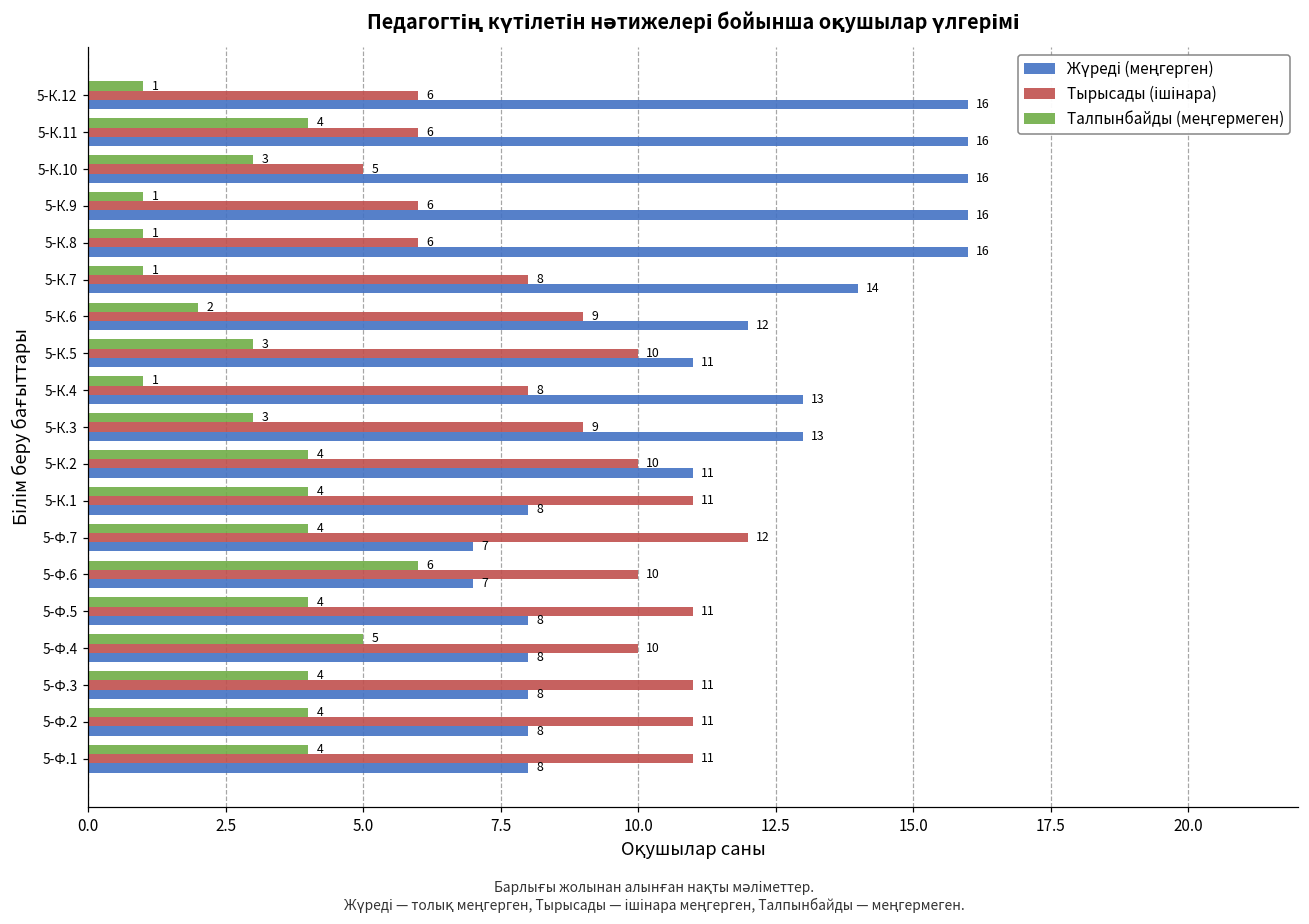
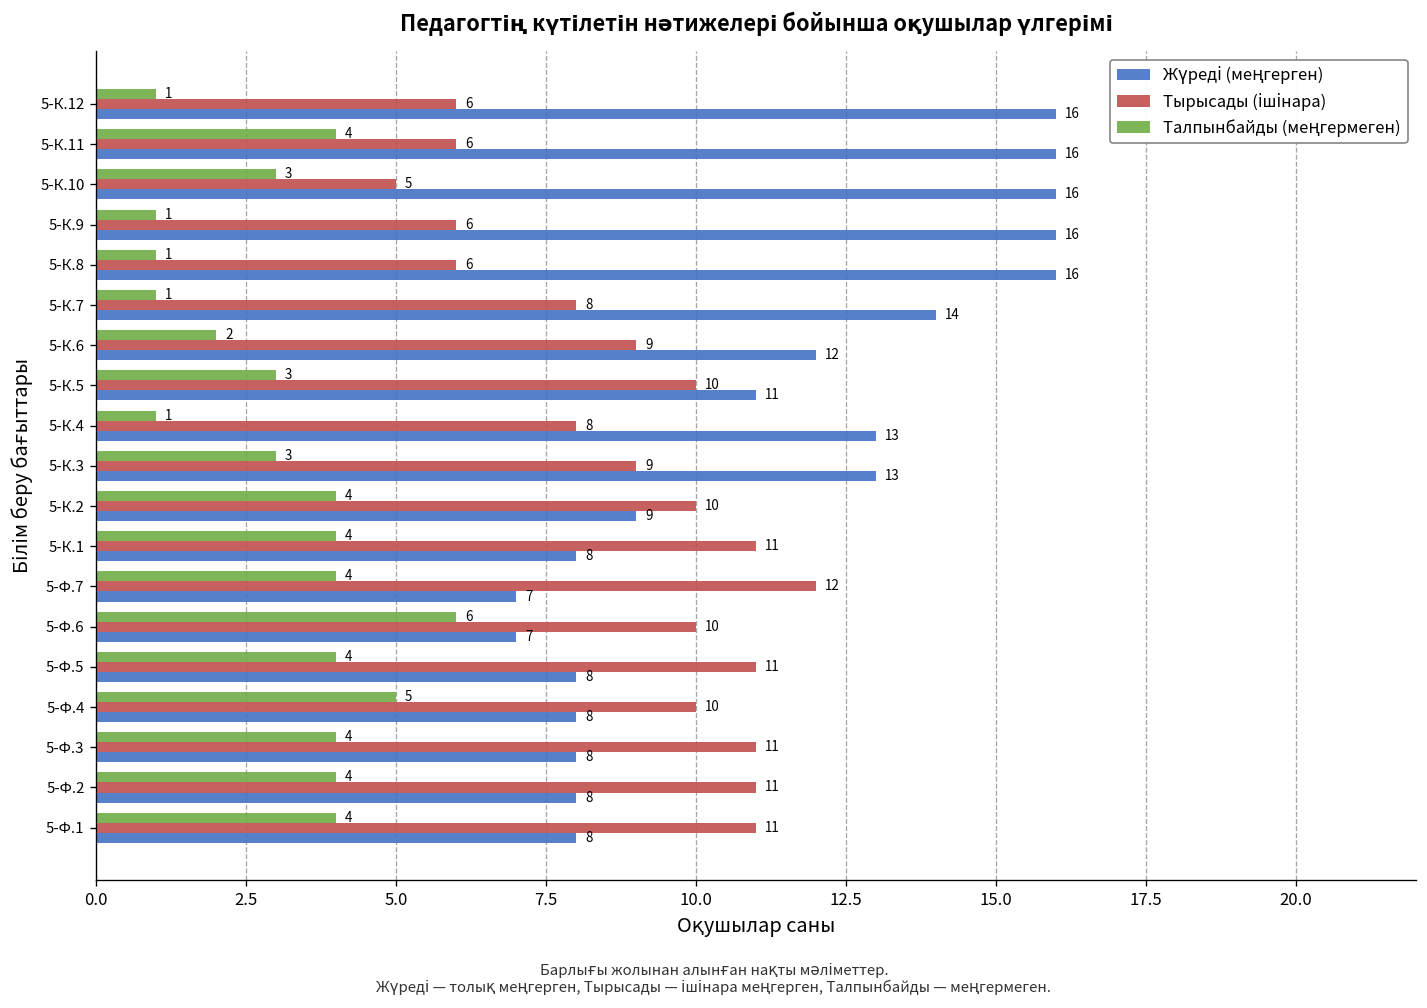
  {
    "Жүреді (меңгерген)": {
      "5-К.12": 16,
      "5-К.11": 16,
      "5-К.10": 16,
      "5-К.9": 16,
      "5-К.8": 16,
      "5-К.7": 14,
      "5-К.6": 12,
      "5-К.5": 11,
      "5-К.4": 13,
      "5-К.3": 13,
-     "5-К.2": 11,
+     "5-К.2": 9,
      "5-К.1": 8,
      "5-Ф.7": 7,
      "5-Ф.6": 7,
      "5-Ф.5": 8,
      "5-Ф.4": 8,
      "5-Ф.3": 8,
      "5-Ф.2": 8,
      "5-Ф.1": 8
    },
    "Тырысады (ішінара)": {
      "5-К.12": 6,
      "5-К.11": 6,
      "5-К.10": 5,
      "5-К.9": 6,
      "5-К.8": 6,
      "5-К.7": 8,
      "5-К.6": 9,
      "5-К.5": 10,
      "5-К.4": 8,
      "5-К.3": 9,
      "5-К.2": 10,
      "5-К.1": 11,
      "5-Ф.7": 12,
      "5-Ф.6": 10,
      "5-Ф.5": 11,
      "5-Ф.4": 10,
      "5-Ф.3": 11,
      "5-Ф.2": 11,
      "5-Ф.1": 11
    },
    "Талпынбайды (меңгермеген)": {
      "5-К.12": 1,
      "5-К.11": 4,
      "5-К.10": 3,
      "5-К.9": 1,
      "5-К.8": 1,
      "5-К.7": 1,
      "5-К.6": 2,
      "5-К.5": 3,
      "5-К.4": 1,
      "5-К.3": 3,
      "5-К.2": 4,
      "5-К.1": 4,
      "5-Ф.7": 4,
      "5-Ф.6": 6,
      "5-Ф.5": 4,
      "5-Ф.4": 5,
      "5-Ф.3": 4,
      "5-Ф.2": 4,
      "5-Ф.1": 4
    }
  }
